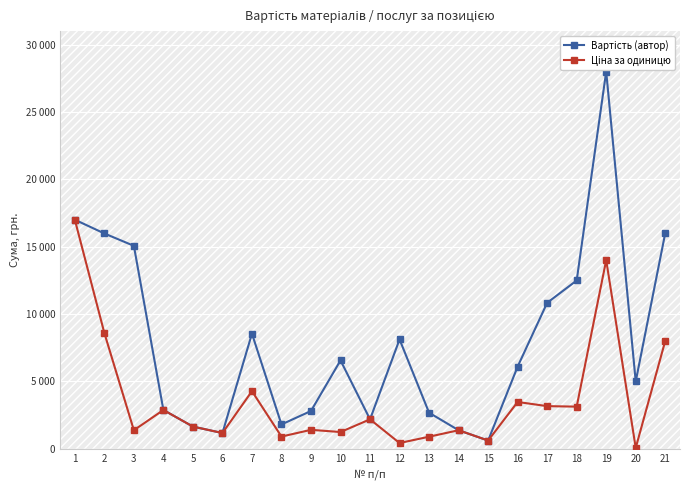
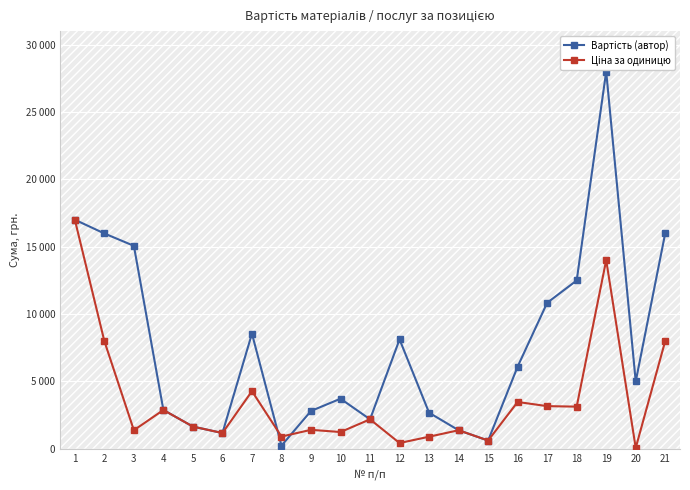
  {
    "Вартість (автор)": {
      "2": 16000,
      "3": 15100,
      "7": 8500,
-     "8": 1800,
+     "8": 200,
      "9": 2800,
-     "10": 6600,
+     "10": 3700,
      "12": 8100,
      "13": 2700,
      "16": 6100,
      "17": 10800,
      "18": 12500,
      "19": 28000,
      "20": 5000,
      "21": 16000
    },
    "Ціна за одиницю": {
-     "2": 8600,
+     "2": 8000,
      "3": 1400,
      "7": 4300,
      "8": 900,
      "9": 1400,
      "10": 1200,
      "12": 400,
      "13": 900,
      "16": 3500,
      "17": 3200,
      "18": 3100,
      "19": 14000,
      "20": 100,
      "21": 8000
    }
  }
